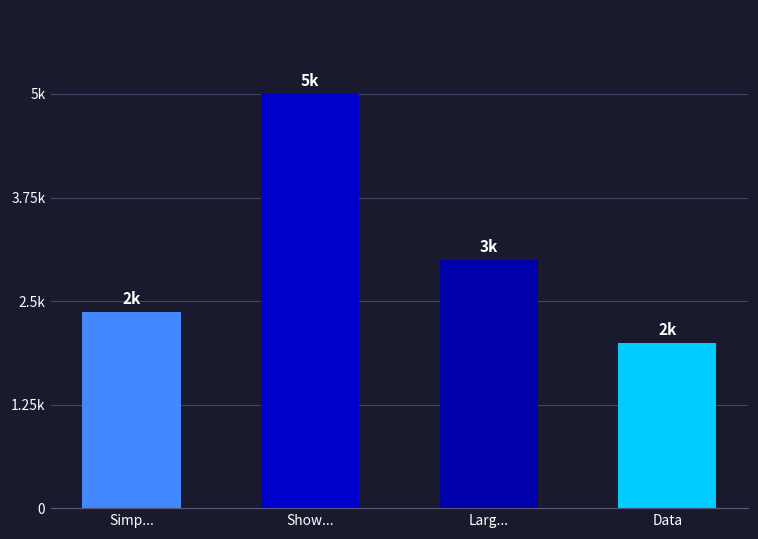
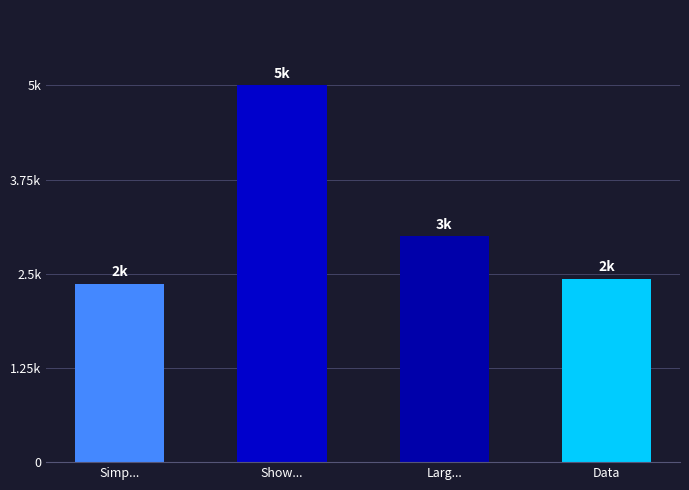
  {
-   "Data": 2000
+   "Data": 2400
  }
